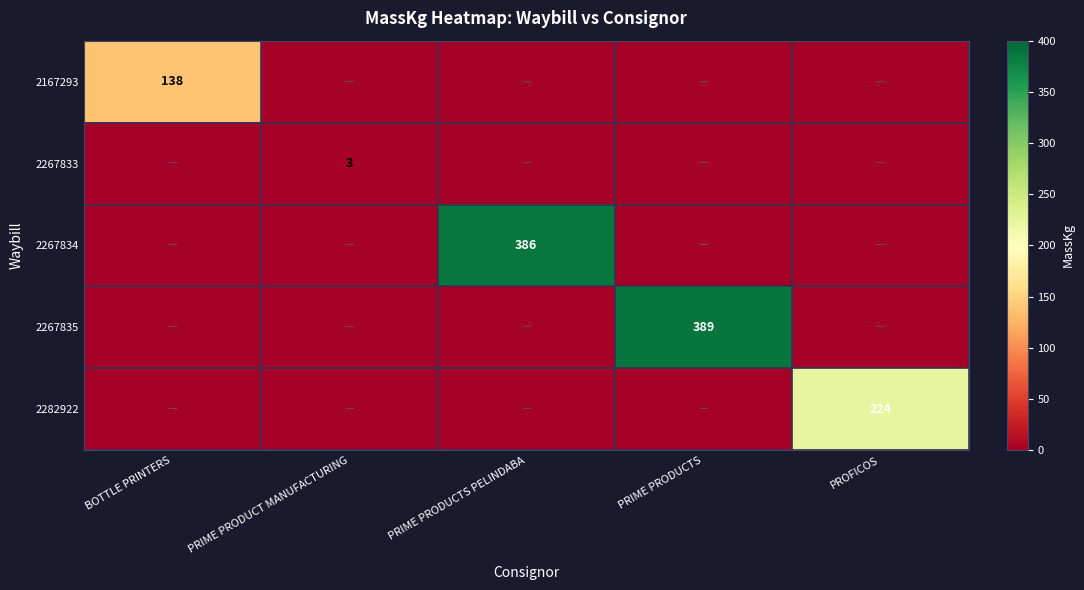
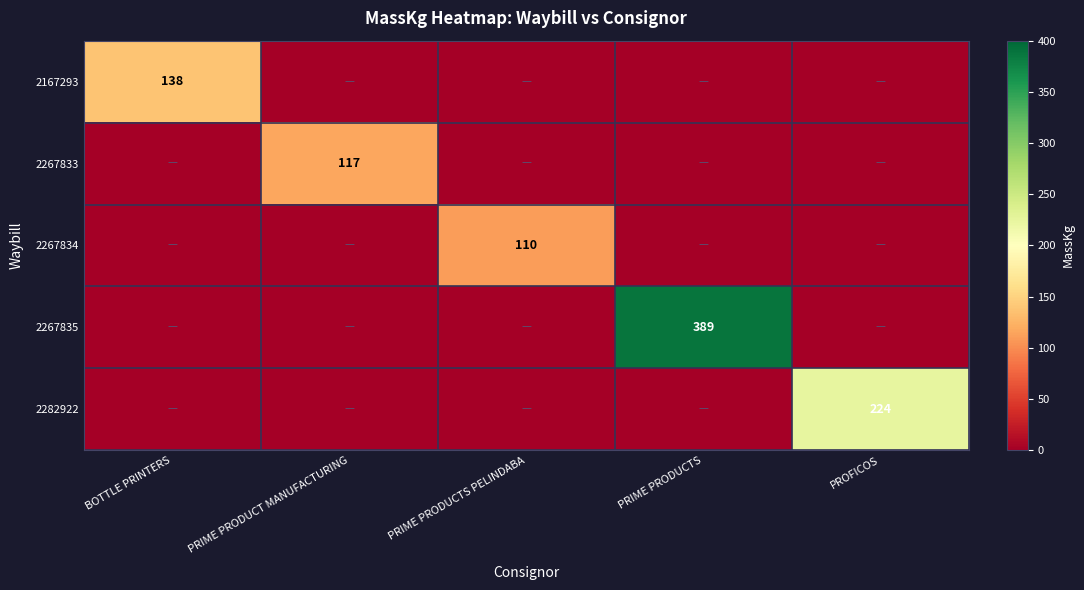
  {
    "2167293": {
      "BOTTLE PRINTERS": 138
    },
    "2267833": {
-     "PRIME PRODUCT MANUFACTURING": 3
+     "PRIME PRODUCT MANUFACTURING": 117
    },
    "2267834": {
-     "PRIME PRODUCTS PELINDABA": 386
+     "PRIME PRODUCTS PELINDABA": 110
    },
    "2267835": {
      "PRIME PRODUCTS": 389
    },
    "2282922": {
      "PROFICOS": 224
    }
  }
